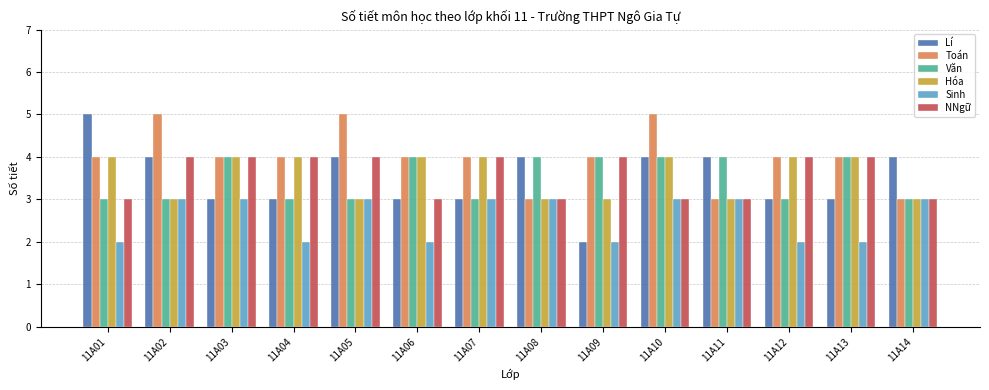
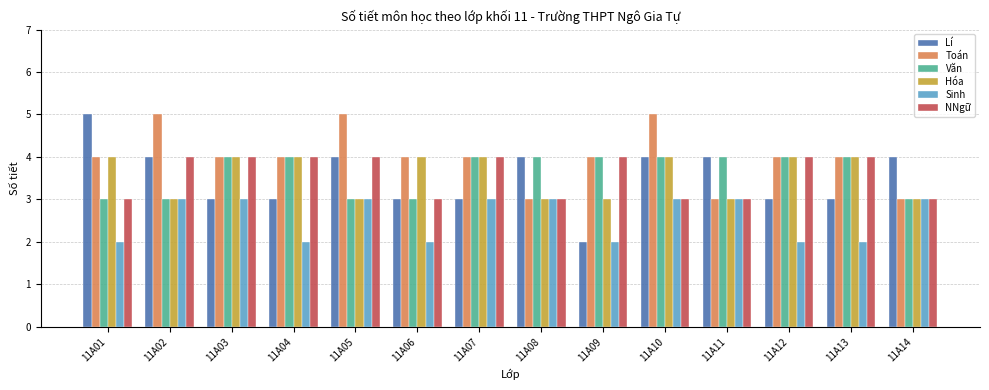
  {
    "Văn": {
      "11A01": 3,
      "11A02": 3,
      "11A03": 4,
-     "11A04": 3,
+     "11A04": 4,
      "11A05": 3,
-     "11A06": 4,
-     "11A07": 3,
+     "11A06": 3,
+     "11A07": 4,
      "11A08": 4,
      "11A09": 4,
      "11A10": 4,
      "11A11": 4,
-     "11A12": 3,
+     "11A12": 4,
      "11A13": 4,
      "11A14": 3
    }
  }
